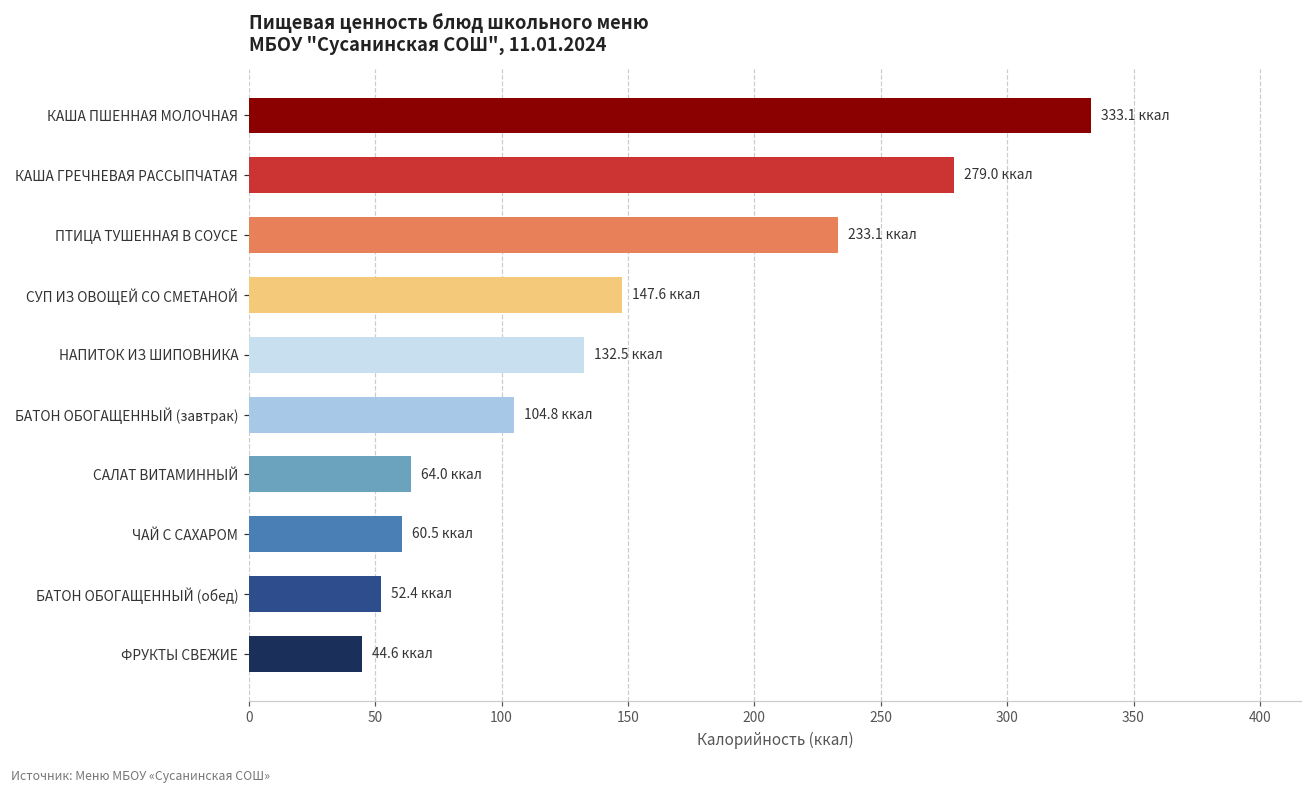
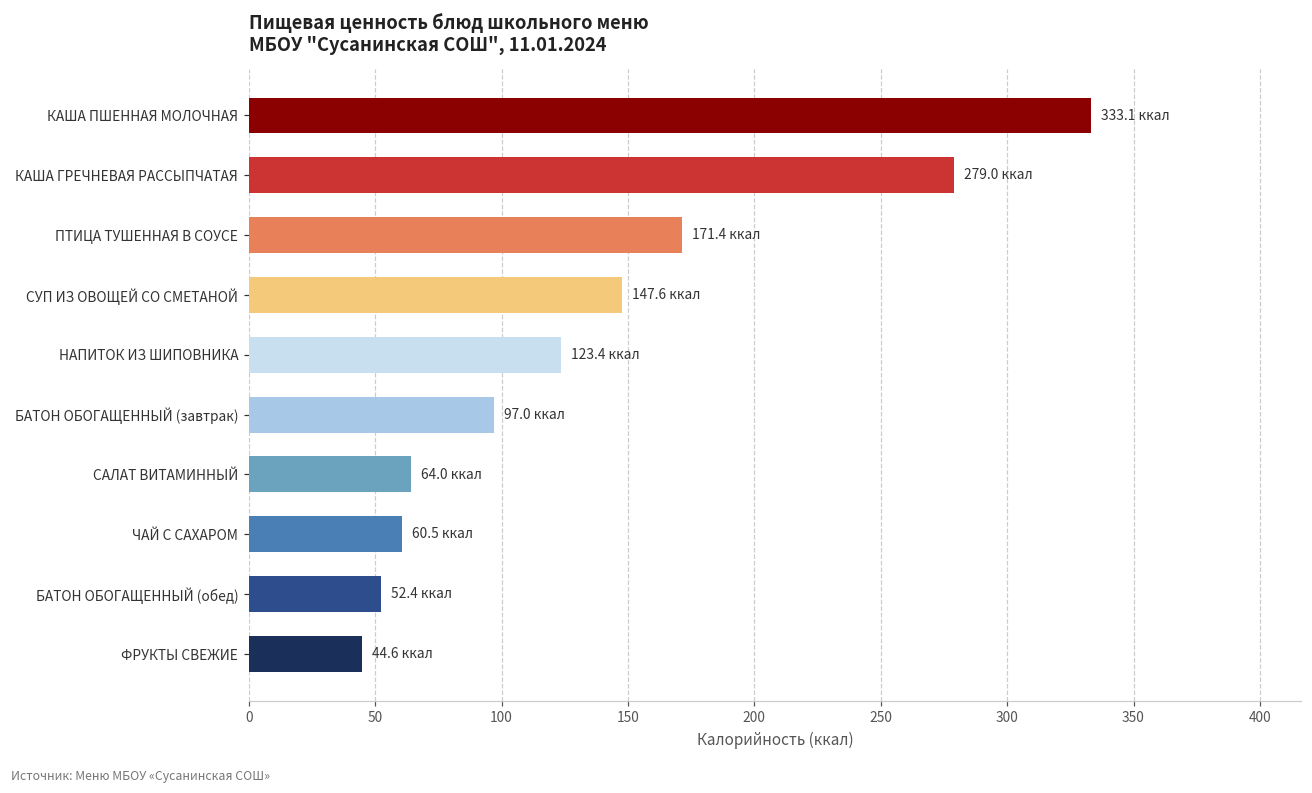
  {
    "КАША ПШЕННАЯ МОЛОЧНАЯ": 333.1,
    "КАША ГРЕЧНЕВАЯ РАССЫПЧАТАЯ": 279.0,
-   "ПТИЦА ТУШЕННАЯ В СОУСЕ": 233.1,
+   "ПТИЦА ТУШЕННАЯ В СОУСЕ": 171.4,
    "СУП ИЗ ОВОЩЕЙ СО СМЕТАНОЙ": 147.6,
-   "НАПИТОК ИЗ ШИПОВНИКА": 132.5,
-   "БАТОН ОБОГАЩЕННЫЙ (завтрак)": 104.8,
+   "НАПИТОК ИЗ ШИПОВНИКА": 123.4,
+   "БАТОН ОБОГАЩЕННЫЙ (завтрак)": 97.0,
    "САЛАТ ВИТАМИННЫЙ": 64.0,
    "ЧАЙ С САХАРОМ": 60.5,
    "БАТОН ОБОГАЩЕННЫЙ (обед)": 52.4,
    "ФРУКТЫ СВЕЖИЕ": 44.6
  }
